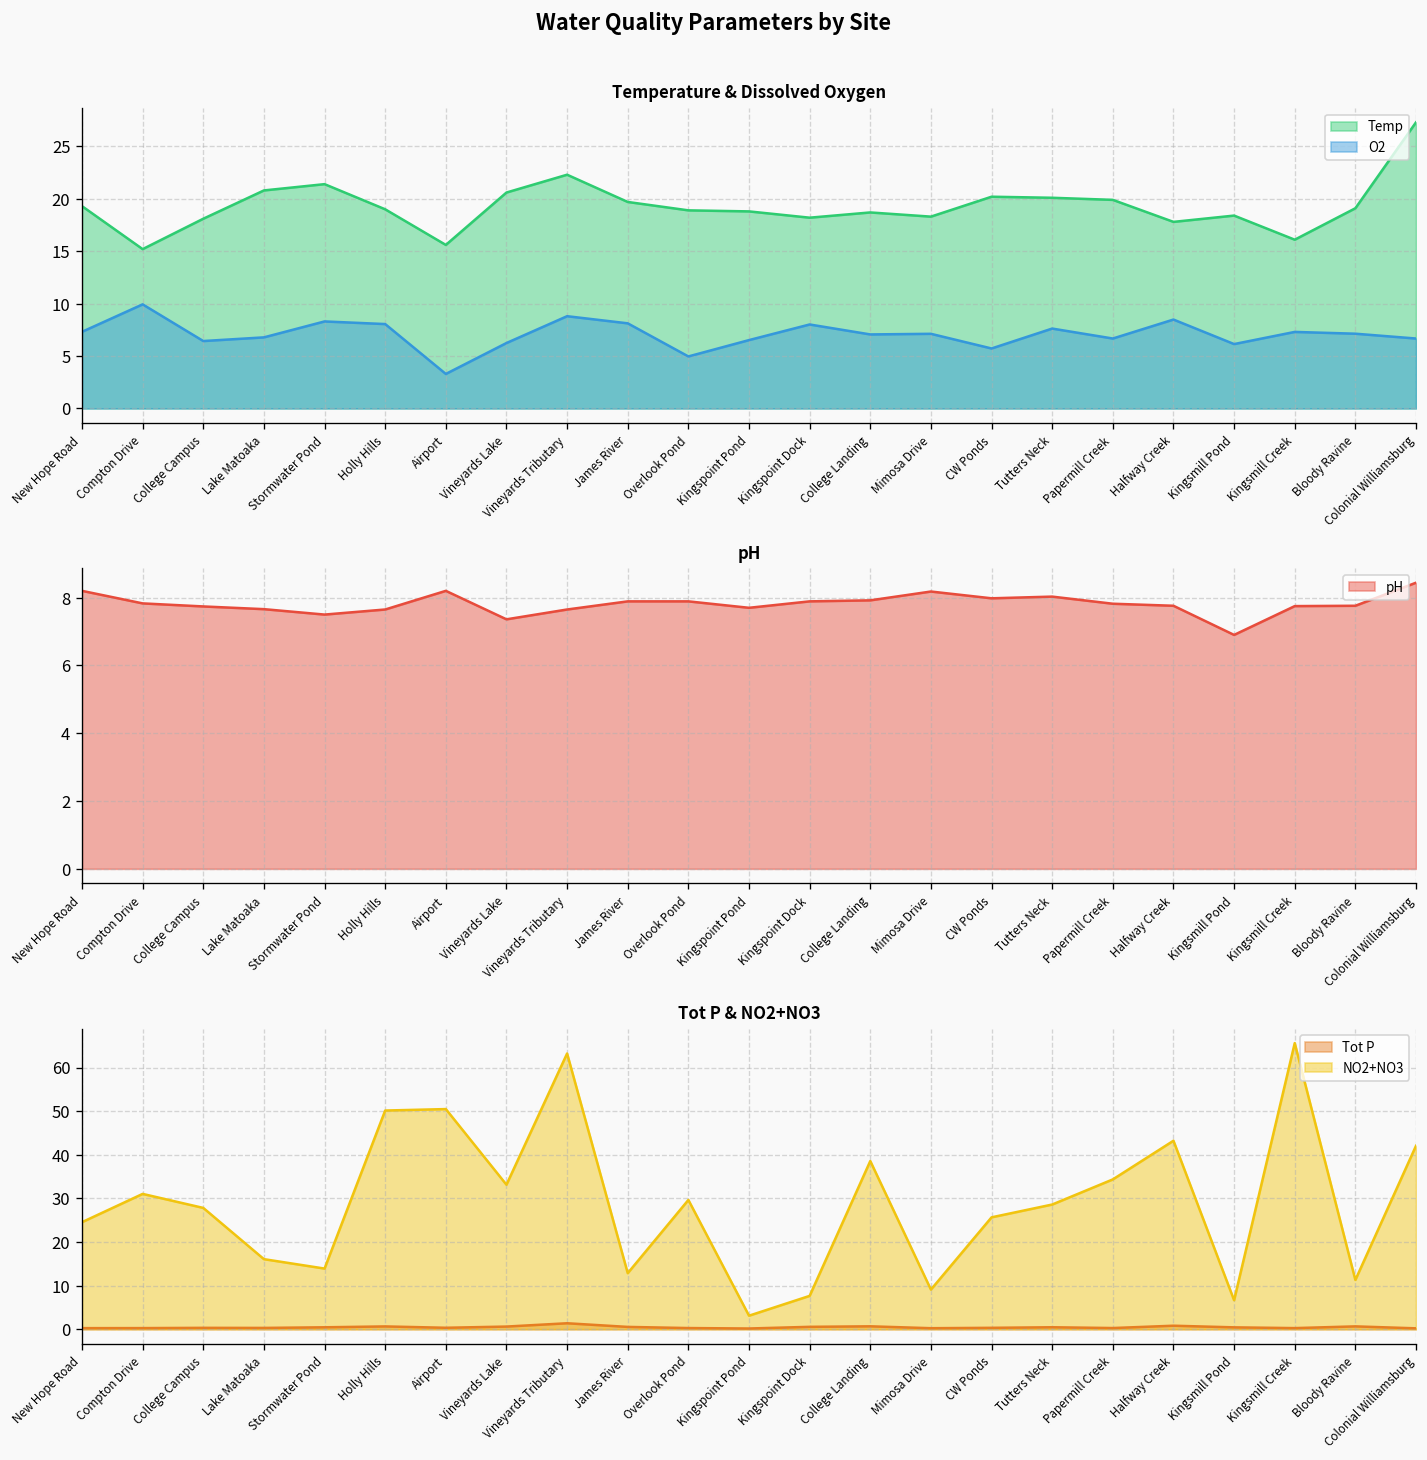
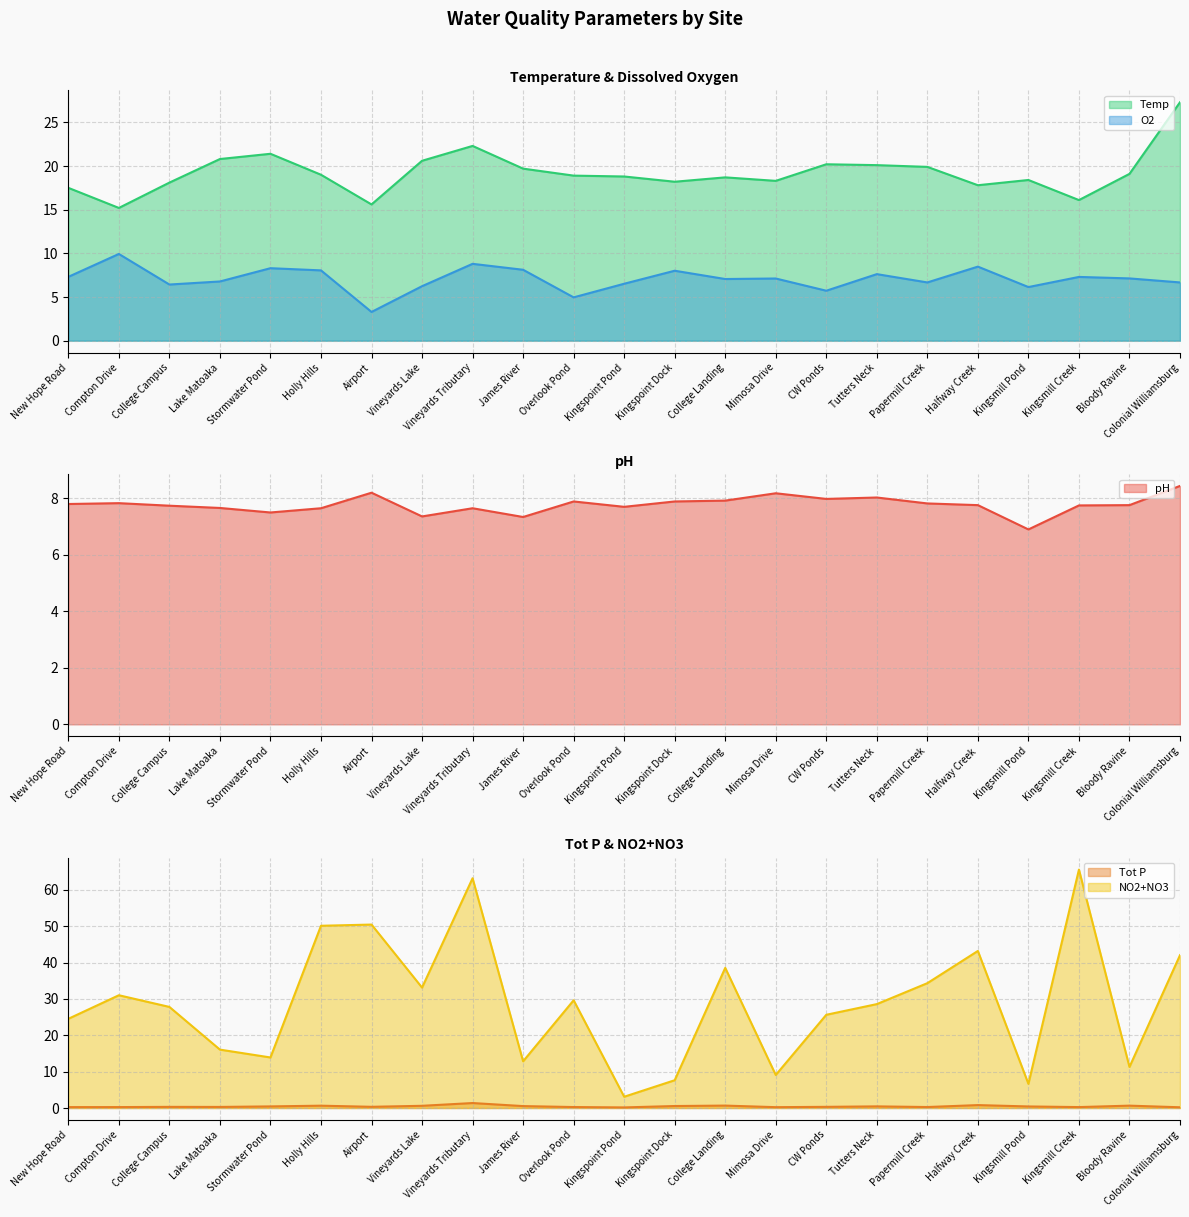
  {
    "Temperature & Dissolved Oxygen": {
      "Temp": {
-       "New Hope Road": 19,
+       "New Hope Road": 18,
        "Compton Drive": 15,
        "College Campus": 18,
        "Lake Matoaka": 21,
        "Stormwater Pond": 21,
        "Holly Hills": 19,
        "Airport": 16,
        "Vineyards Lake": 21,
        "Vineyards Tributary": 22,
        "James River": 20,
        "Overlook Pond": 19,
        "Kingspoint Pond": 19,
        "Kingspoint Dock": 18,
        "College Landing": 19,
        "Mimosa Drive": 18,
        "CW Ponds": 20,
        "Tutters Neck": 20,
        "Papermill Creek": 20,
        "Halfway Creek": 18,
        "Kingsmill Pond": 18,
        "Kingsmill Creek": 16,
        "Bloody Ravine": 19,
        "Colonial Williamsburg": 27
      },
      "O2": {
        "New Hope Road": 7,
        "Compton Drive": 10,
        "College Campus": 6,
        "Lake Matoaka": 7,
        "Stormwater Pond": 8,
        "Holly Hills": 8,
        "Airport": 3,
        "Vineyards Lake": 6,
        "Vineyards Tributary": 9,
        "James River": 8,
        "Overlook Pond": 5,
        "Kingspoint Pond": 7,
        "Kingspoint Dock": 8,
        "College Landing": 7,
        "Mimosa Drive": 7,
        "CW Ponds": 6,
        "Tutters Neck": 8,
        "Papermill Creek": 7,
        "Halfway Creek": 8,
        "Kingsmill Pond": 6,
        "Kingsmill Creek": 7,
        "Bloody Ravine": 7,
        "Colonial Williamsburg": 7
      }
    },
    "pH": {
-     "New Hope Road": 8.2,
+     "New Hope Road": 7.8,
      "Compton Drive": 7.8,
      "College Campus": 7.7,
      "Lake Matoaka": 7.7,
      "Stormwater Pond": 7.5,
      "Holly Hills": 7.7,
      "Airport": 8.2,
      "Vineyards Lake": 7.4,
      "Vineyards Tributary": 7.7,
-     "James River": 7.9,
+     "James River": 7.3,
      "Overlook Pond": 7.9,
      "Kingspoint Pond": 7.7,
      "Kingspoint Dock": 7.9,
      "College Landing": 7.9,
      "Mimosa Drive": 8.2,
      "CW Ponds": 8.0,
      "Tutters Neck": 8.0,
      "Papermill Creek": 7.8,
      "Halfway Creek": 7.8,
      "Kingsmill Pond": 6.9,
      "Kingsmill Creek": 7.8,
      "Bloody Ravine": 7.8,
      "Colonial Williamsburg": 8.4
    }
  }
